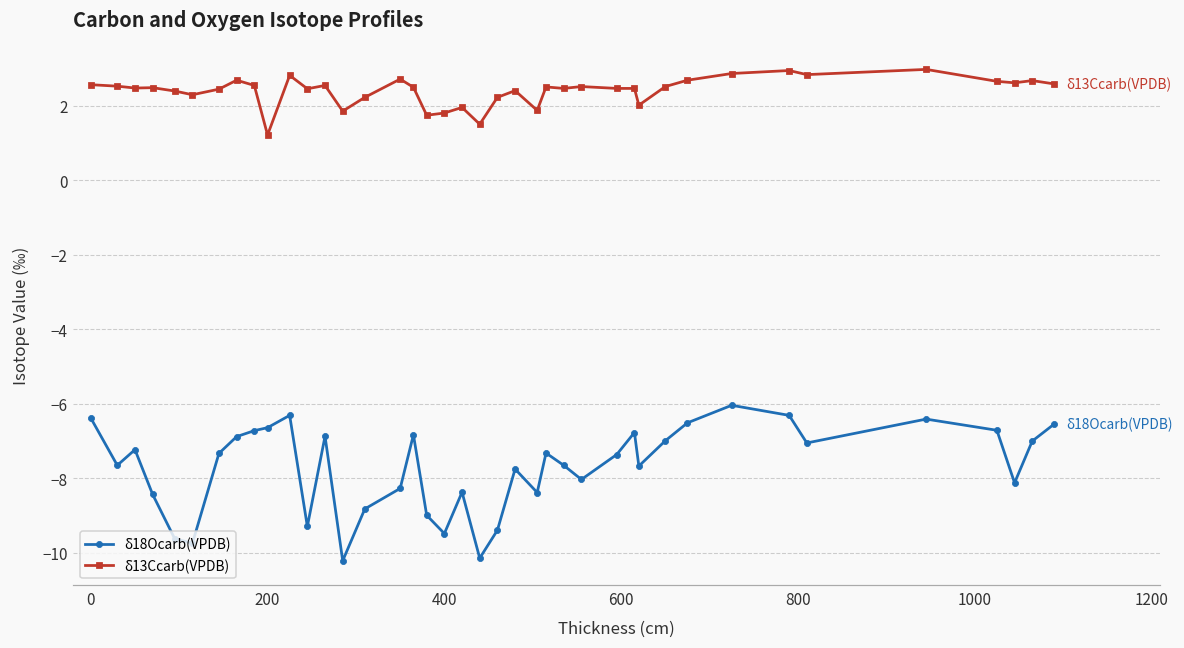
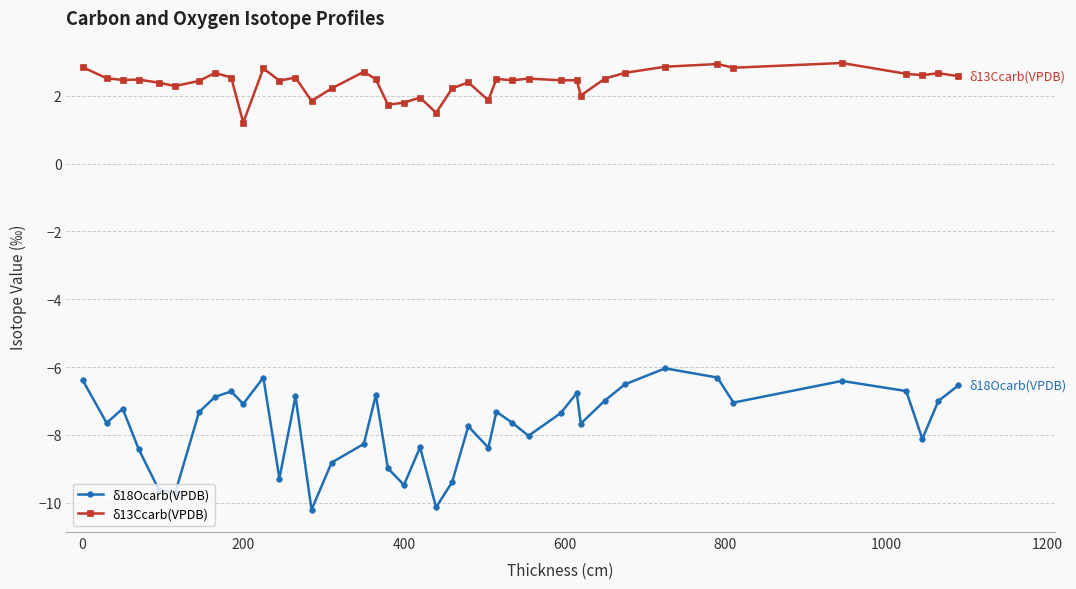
  {
    "δ18Ocarb(VPDB)": {
      "0": -6.4,
-     "200": -6.6,
+     "200": -7.1,
      "400": -9.5
    },
    "δ13Ccarb(VPDB)": {
-     "0": 2.6,
+     "0": 2.9,
      "200": 1.2,
      "400": 1.8
    }
  }
